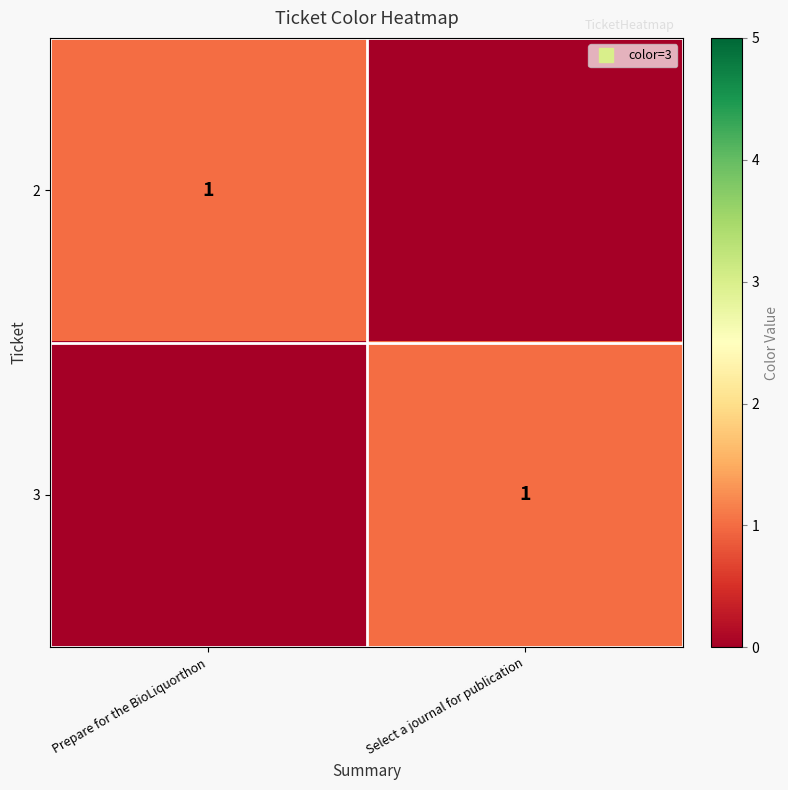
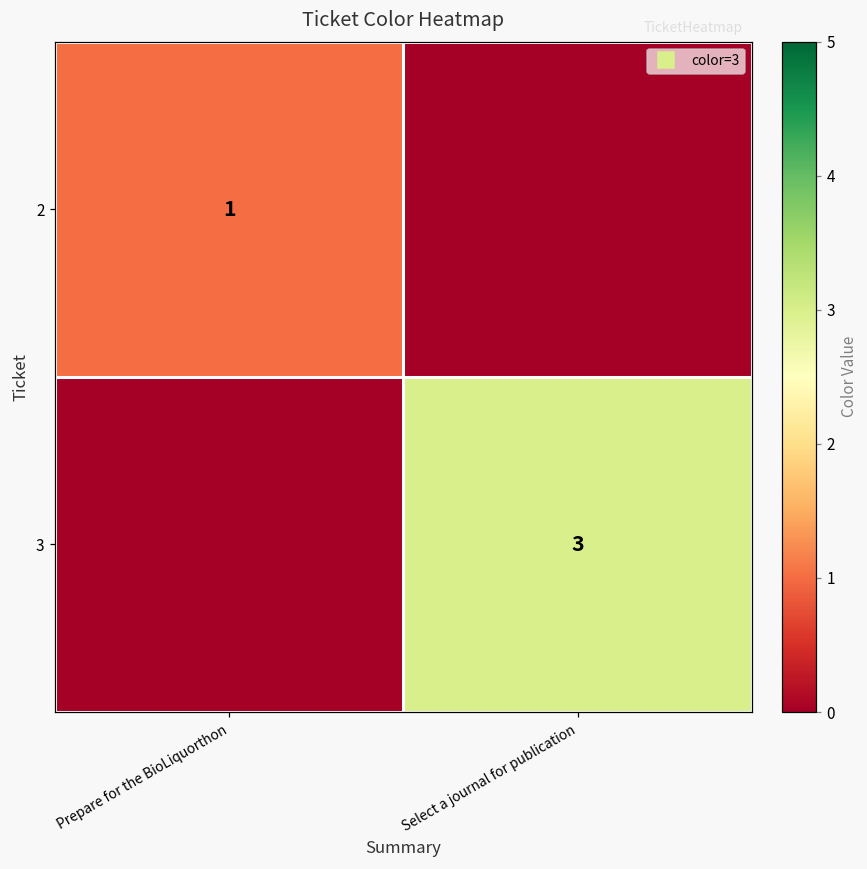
  {
    "2": {
      "Prepare for the BioLiquorthon": 1
    },
    "3": {
-     "Select a journal for publication": 1
+     "Select a journal for publication": 3
    }
  }
